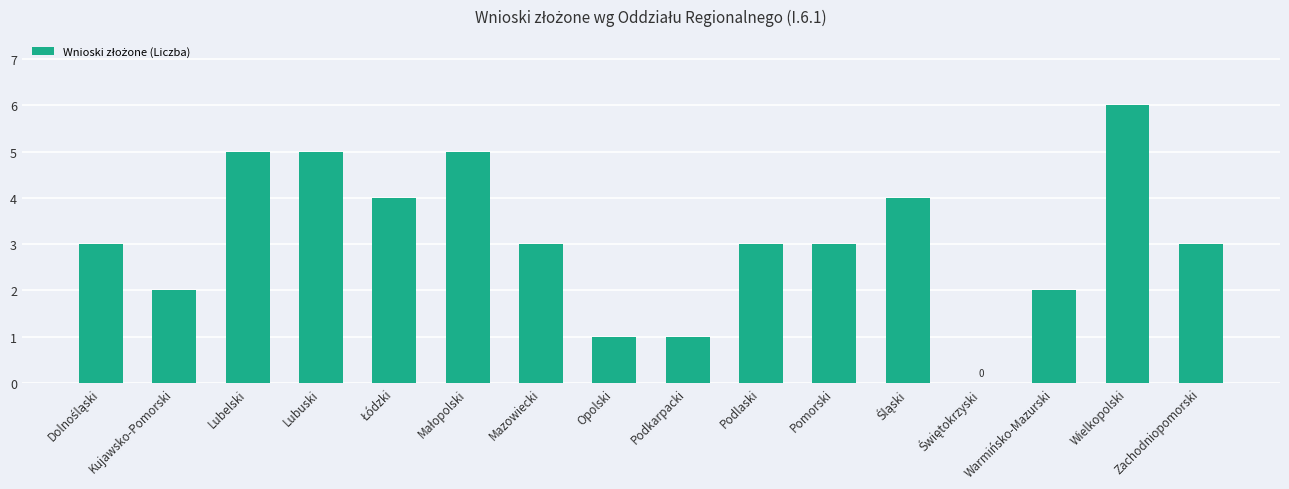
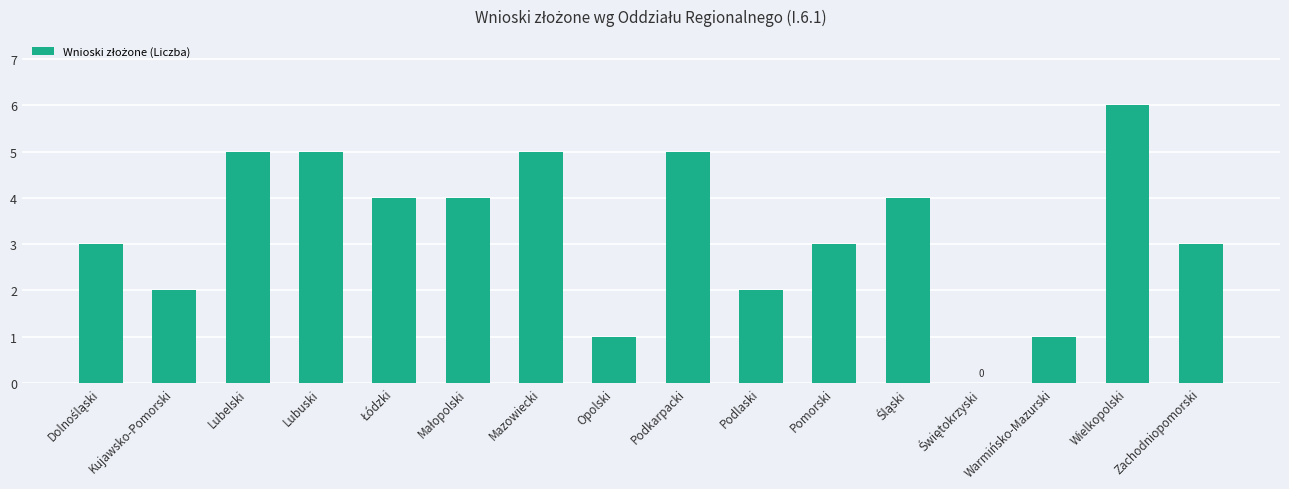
  {
    "Dolnośląski": 3,
    "Kujawsko-Pomorski": 2,
    "Lubelski": 5,
    "Lubuski": 5,
    "Łódzki": 4,
-   "Małopolski": 5,
-   "Mazowiecki": 3,
+   "Małopolski": 4,
+   "Mazowiecki": 5,
    "Opolski": 1,
-   "Podkarpacki": 1,
-   "Podlaski": 3,
+   "Podkarpacki": 5,
+   "Podlaski": 2,
    "Pomorski": 3,
    "Śląski": 4,
-   "Warmińsko-Mazurski": 2,
+   "Warmińsko-Mazurski": 1,
    "Wielkopolski": 6,
    "Zachodniopomorski": 3
  }
